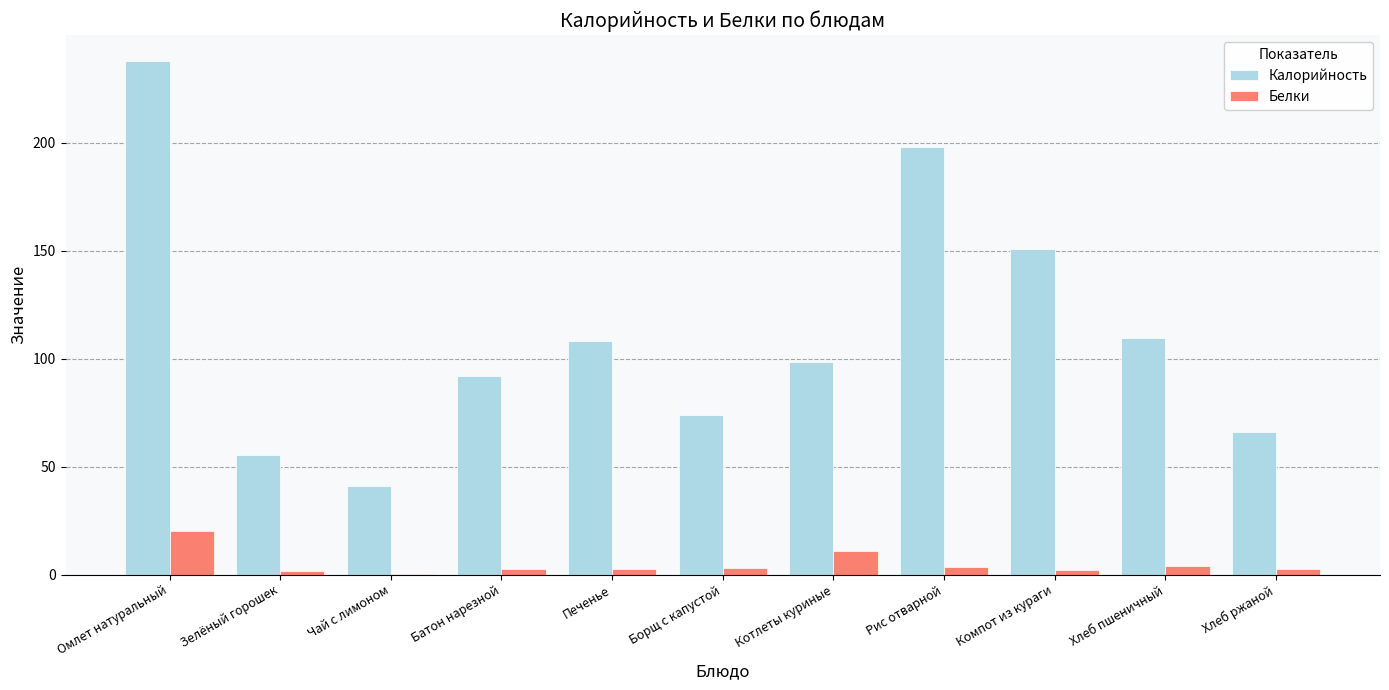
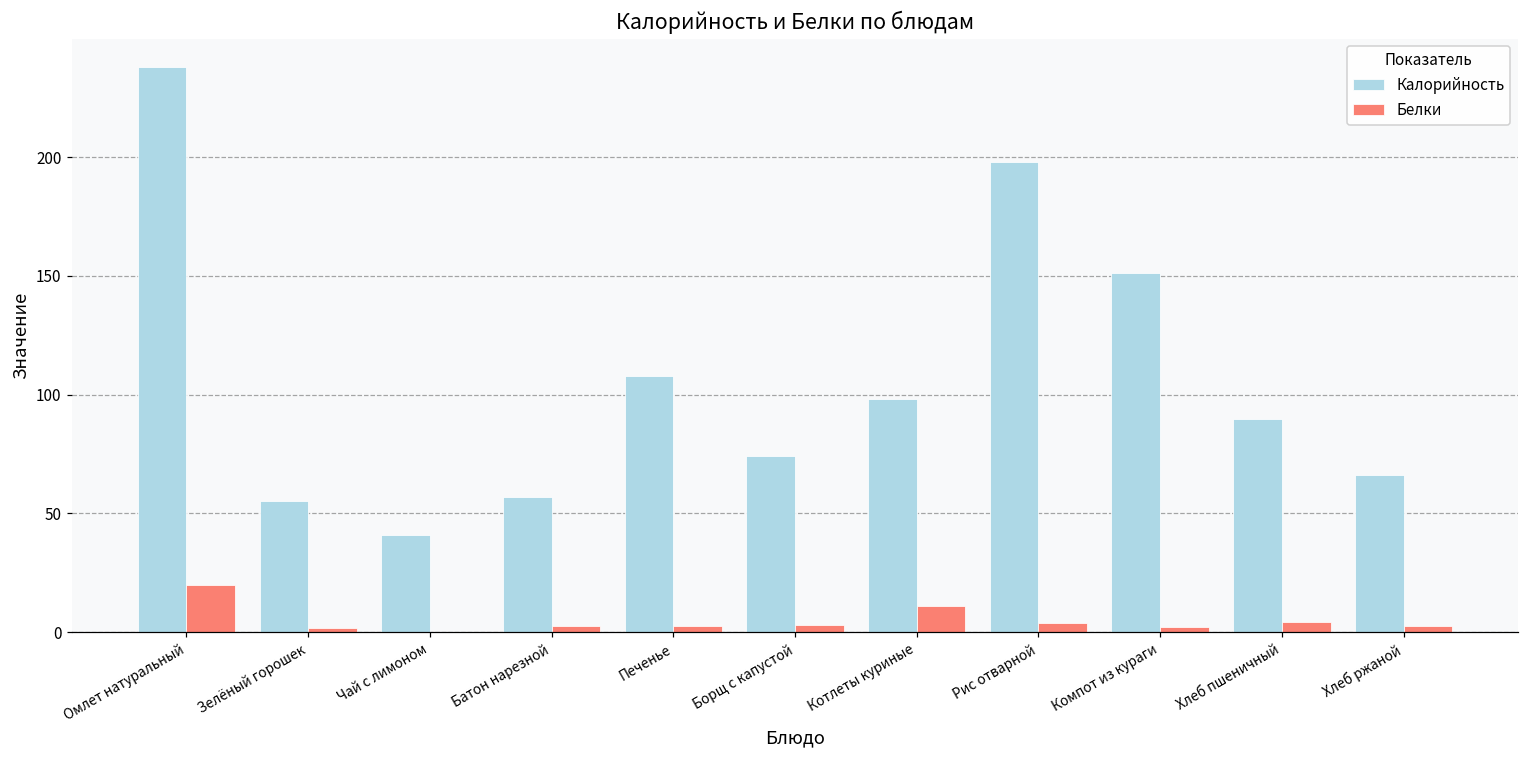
  {
    "Калорийность": {
      "Омлет натуральный": 238,
      "Зелёный горошек": 55,
      "Чай с лимоном": 41,
-     "Батон нарезной": 92,
+     "Батон нарезной": 57,
      "Печенье": 108,
      "Борщ с капустой": 74,
      "Котлеты куриные": 98,
      "Рис отварной": 198,
      "Компот из кураги": 151,
-     "Хлеб пшеничный": 110,
+     "Хлеб пшеничный": 90,
      "Хлеб ржаной": 66
    },
    "Белки": {
      "Омлет натуральный": 20,
      "Зелёный горошек": 2,
      "Батон нарезной": 3,
      "Печенье": 2,
      "Борщ с капустой": 3,
      "Котлеты куриные": 11,
      "Рис отварной": 4,
      "Компот из кураги": 2,
      "Хлеб пшеничный": 4,
      "Хлеб ржаной": 2
    }
  }
